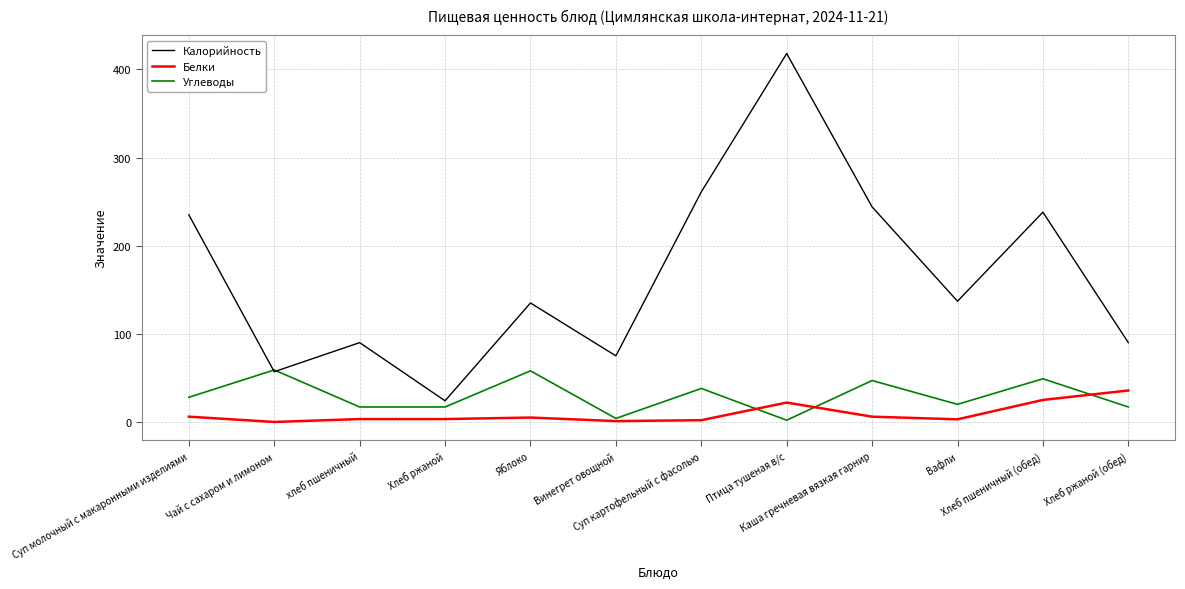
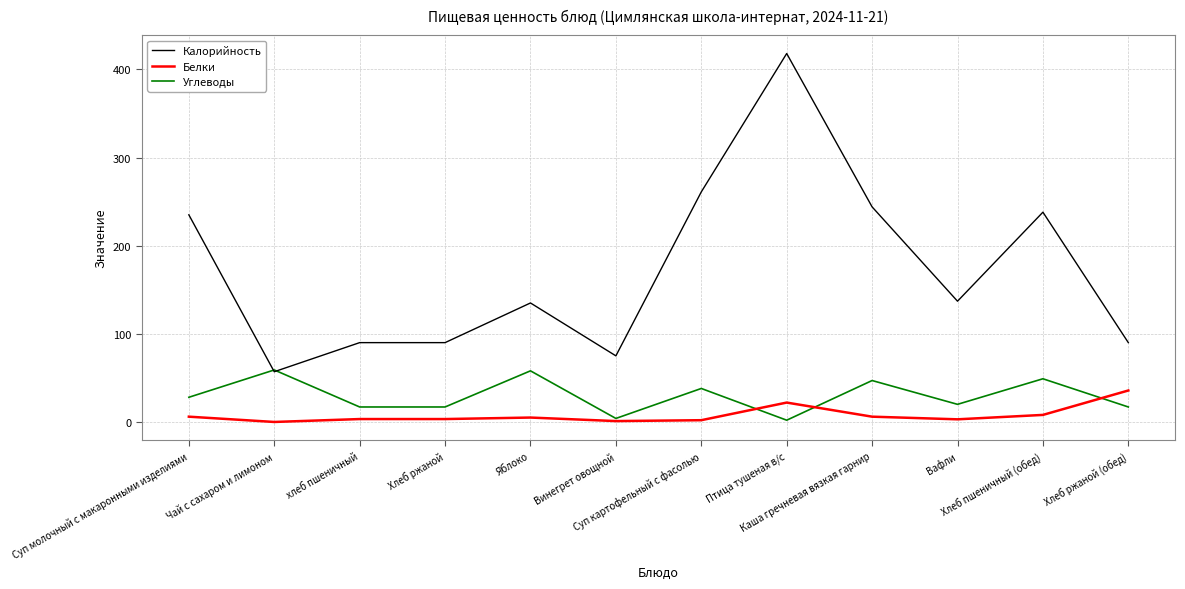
  {
    "Калорийность": {
      "Суп молочный с макаронными изделиями": 240,
      "хлеб пшеничный": 90,
-     "Хлеб ржаной": 20,
+     "Хлеб ржаной": 90,
      "Яблоко": 140,
      "Винегрет овощной": 80,
      "Суп картофельный с фасолью": 260,
      "Птица тушеная в/с": 420,
      "Каша гречневая вязкая гарнир": 240,
      "Вафли": 140,
      "Хлеб пшеничный (обед)": 240,
      "Хлеб ржаной (обед)": 90
    },
    "Белки": {
      "Суп молочный с макаронными изделиями": 10,
      "Чай с сахаром и лимоном": 0,
      "хлеб пшеничный": 0,
      "Хлеб ржаной": 0,
      "Яблоко": 10,
      "Винегрет овощной": 0,
      "Суп картофельный с фасолью": 0,
      "Птица тушеная в/с": 20,
      "Каша гречневая вязкая гарнир": 10,
      "Вафли": 0,
-     "Хлеб пшеничный (обед)": 30,
+     "Хлеб пшеничный (обед)": 10,
      "Хлеб ржаной (обед)": 40
    },
    "Углеводы": {
      "Суп молочный с макаронными изделиями": 30,
      "хлеб пшеничный": 20,
      "Хлеб ржаной": 20,
      "Яблоко": 60,
      "Винегрет овощной": 0,
      "Суп картофельный с фасолью": 40,
      "Птица тушеная в/с": 0,
      "Каша гречневая вязкая гарнир": 50,
      "Вафли": 20,
      "Хлеб пшеничный (обед)": 50,
      "Хлеб ржаной (обед)": 20
    }
  }
